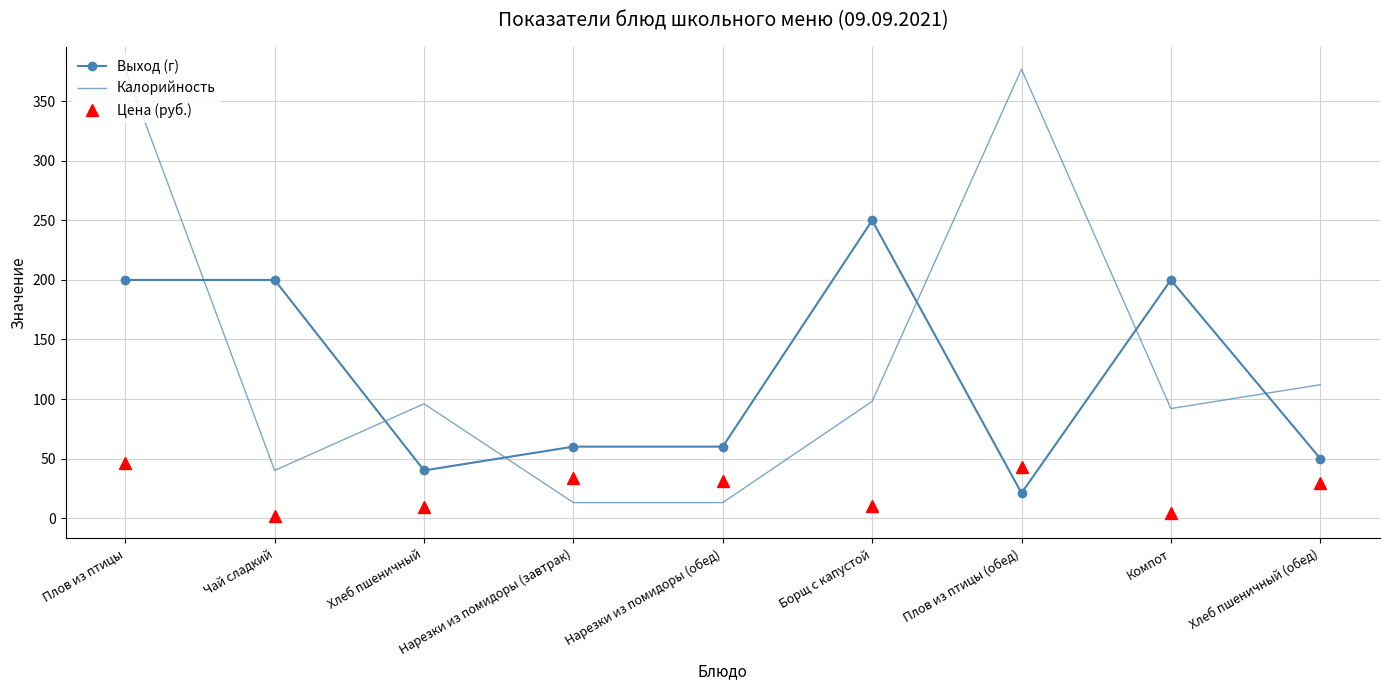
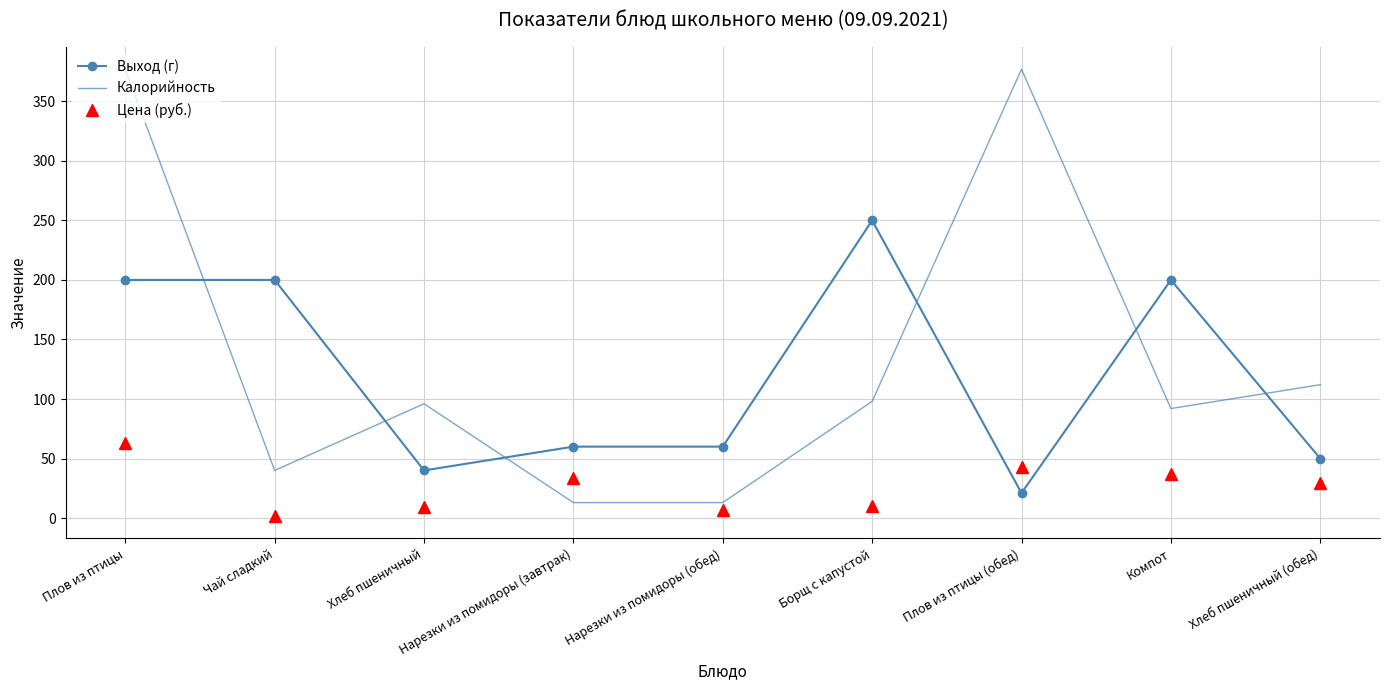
  {
    "Цена (руб.)": {
-     "Плов из птицы": 46,
+     "Плов из птицы": 63,
      "Чай сладкий": 2,
      "Хлеб пшеничный": 10,
      "Нарезки из помидоры (завтрак)": 34,
-     "Нарезки из помидоры (обед)": 31,
+     "Нарезки из помидоры (обед)": 7,
      "Борщ с капустой": 10,
      "Плов из птицы (обед)": 43,
-     "Компот": 5,
+     "Компот": 37,
      "Хлеб пшеничный (обед)": 29
    }
  }
